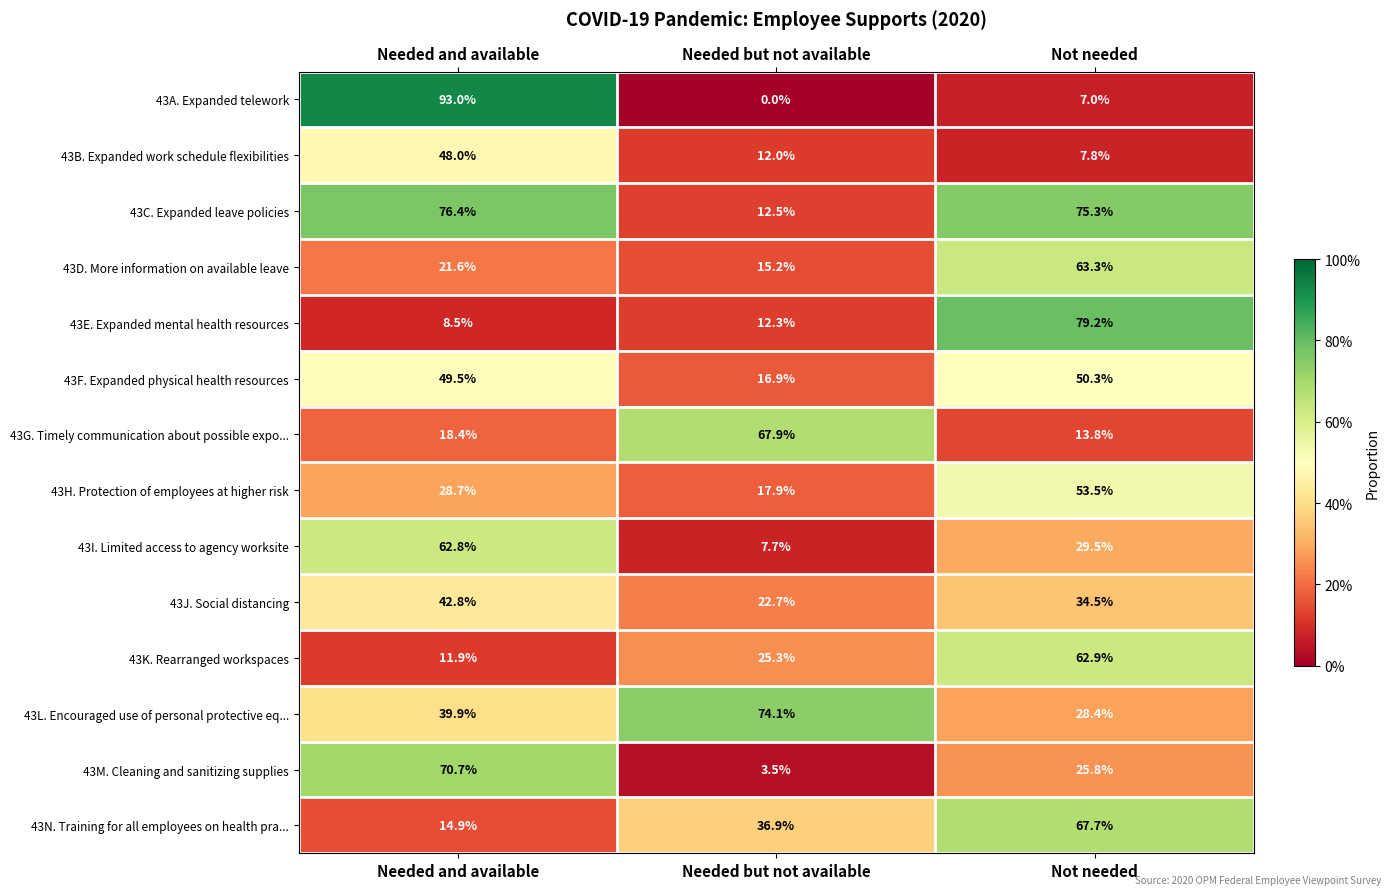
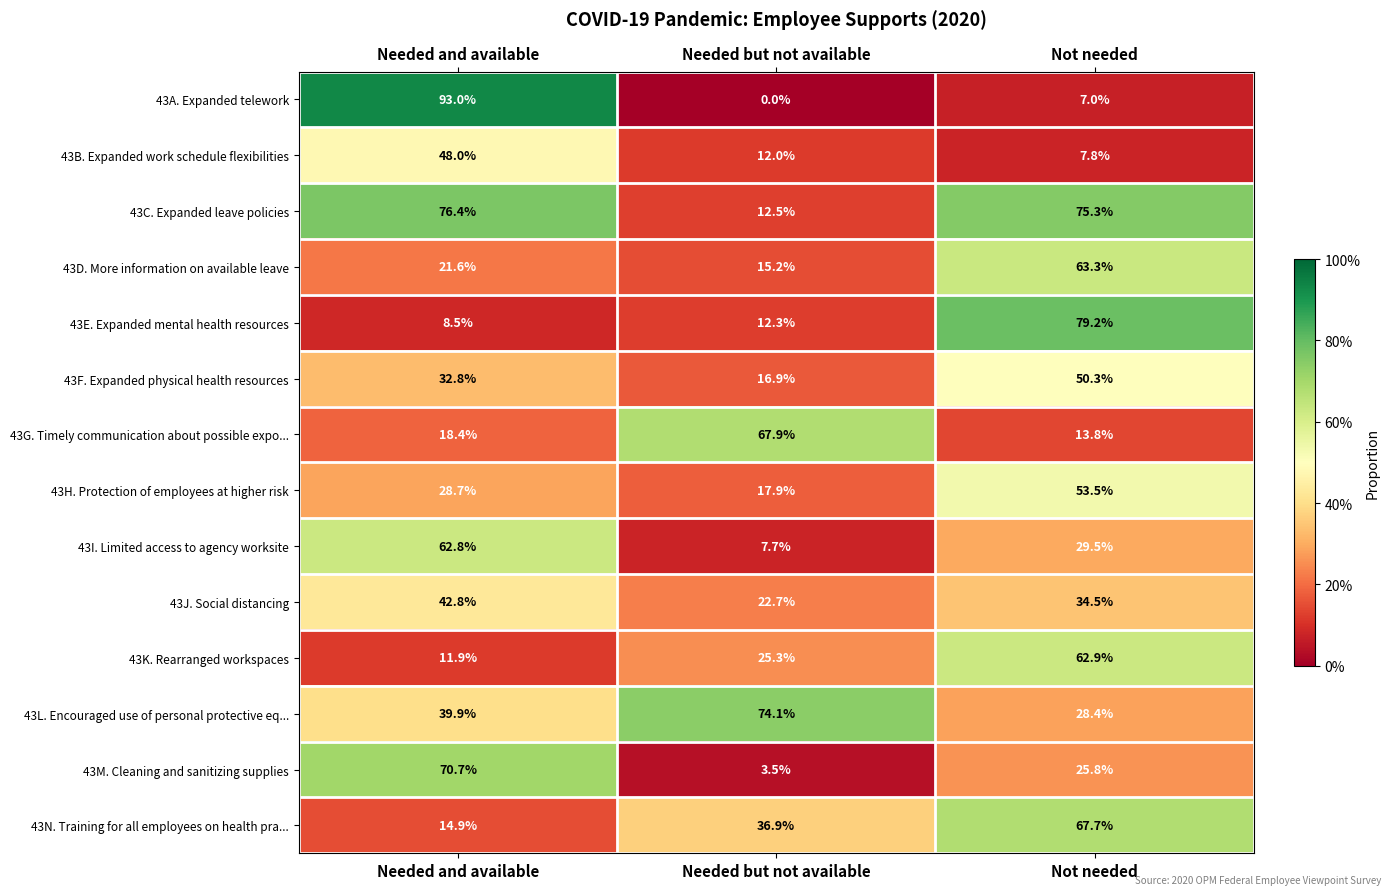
  {
    "43A. Expanded telework": {
      "Needed and available": "93.0%",
      "Needed but not available": "0.0%",
      "Not needed": "7.0%"
    },
    "43B. Expanded work schedule flexibilities": {
      "Needed and available": "48.0%",
      "Needed but not available": "12.0%",
      "Not needed": "7.8%"
    },
    "43C. Expanded leave policies": {
      "Needed and available": "76.4%",
      "Needed but not available": "12.5%",
      "Not needed": "75.3%"
    },
    "43D. More information on available leave": {
      "Needed and available": "21.6%",
      "Needed but not available": "15.2%",
      "Not needed": "63.3%"
    },
    "43E. Expanded mental health resources": {
      "Needed and available": "8.5%",
      "Needed but not available": "12.3%",
      "Not needed": "79.2%"
    },
    "43F. Expanded physical health resources": {
-     "Needed and available": "49.5%",
+     "Needed and available": "32.8%",
      "Needed but not available": "16.9%",
      "Not needed": "50.3%"
    },
    "43G. Timely communication about possible expo...": {
      "Needed and available": "18.4%",
      "Needed but not available": "67.9%",
      "Not needed": "13.8%"
    },
    "43H. Protection of employees at higher risk": {
      "Needed and available": "28.7%",
      "Needed but not available": "17.9%",
      "Not needed": "53.5%"
    },
    "43I. Limited access to agency worksite": {
      "Needed and available": "62.8%",
      "Needed but not available": "7.7%",
      "Not needed": "29.5%"
    },
    "43J. Social distancing": {
      "Needed and available": "42.8%",
      "Needed but not available": "22.7%",
      "Not needed": "34.5%"
    },
    "43K. Rearranged workspaces": {
      "Needed and available": "11.9%",
      "Needed but not available": "25.3%",
      "Not needed": "62.9%"
    },
    "43L. Encouraged use of personal protective eq...": {
      "Needed and available": "39.9%",
      "Needed but not available": "74.1%",
      "Not needed": "28.4%"
    },
    "43M. Cleaning and sanitizing supplies": {
      "Needed and available": "70.7%",
      "Needed but not available": "3.5%",
      "Not needed": "25.8%"
    },
    "43N. Training for all employees on health pra...": {
      "Needed and available": "14.9%",
      "Needed but not available": "36.9%",
      "Not needed": "67.7%"
    }
  }
